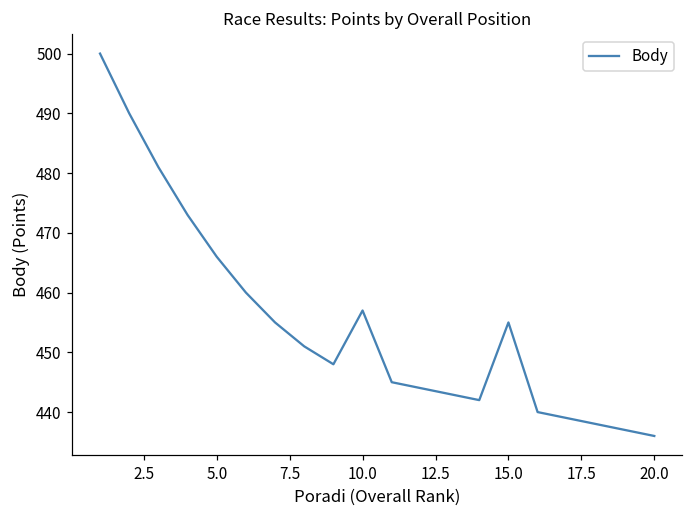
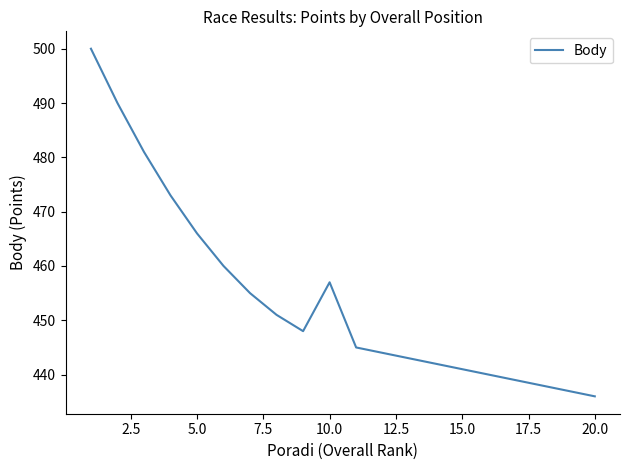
  {
    "5.0": 466,
    "10.0": 457,
-   "15.0": 455,
+   "15.0": 441,
    "20.0": 436
  }
